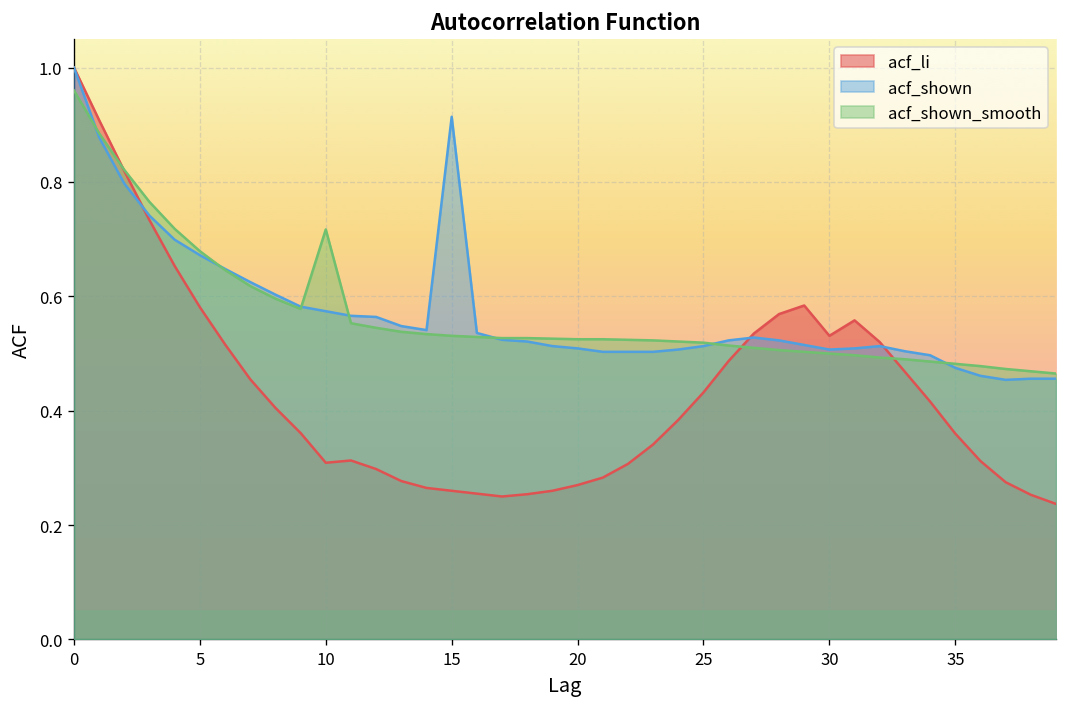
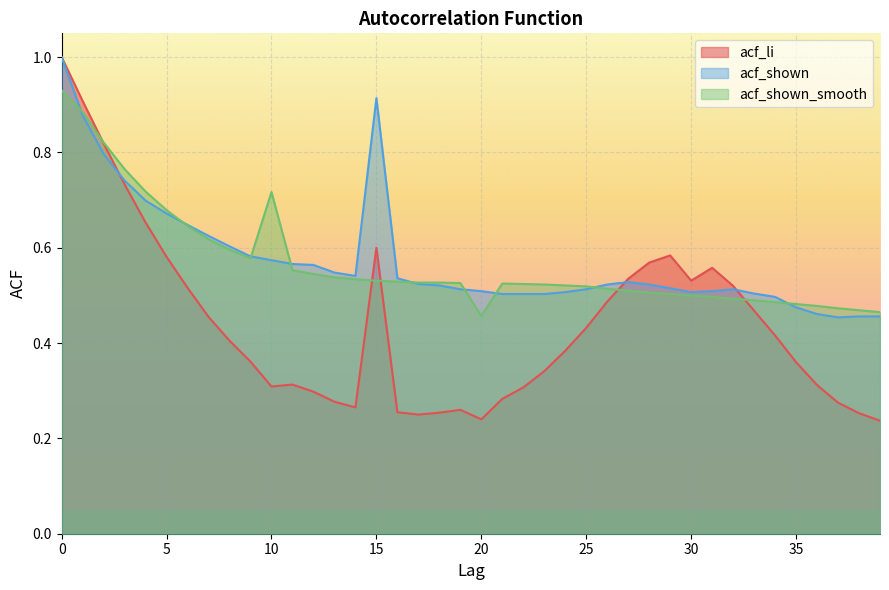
  {
    "acf_li": {
      "5": 0.58,
      "10": 0.31,
-     "15": 0.26,
-     "20": 0.27,
+     "15": 0.60,
+     "20": 0.24,
      "25": 0.43,
      "30": 0.53,
      "35": 0.36
    },
    "acf_shown": {
      "5": 0.67,
      "10": 0.57,
      "15": 0.91,
      "20": 0.51,
      "25": 0.51,
      "30": 0.51,
      "35": 0.48
    },
    "acf_shown_smooth": {
-     "0": 0.96,
+     "0": 0.93,
      "5": 0.68,
      "10": 0.72,
      "15": 0.53,
-     "20": 0.53,
+     "20": 0.46,
      "25": 0.52,
      "30": 0.50,
      "35": 0.48
    }
  }
